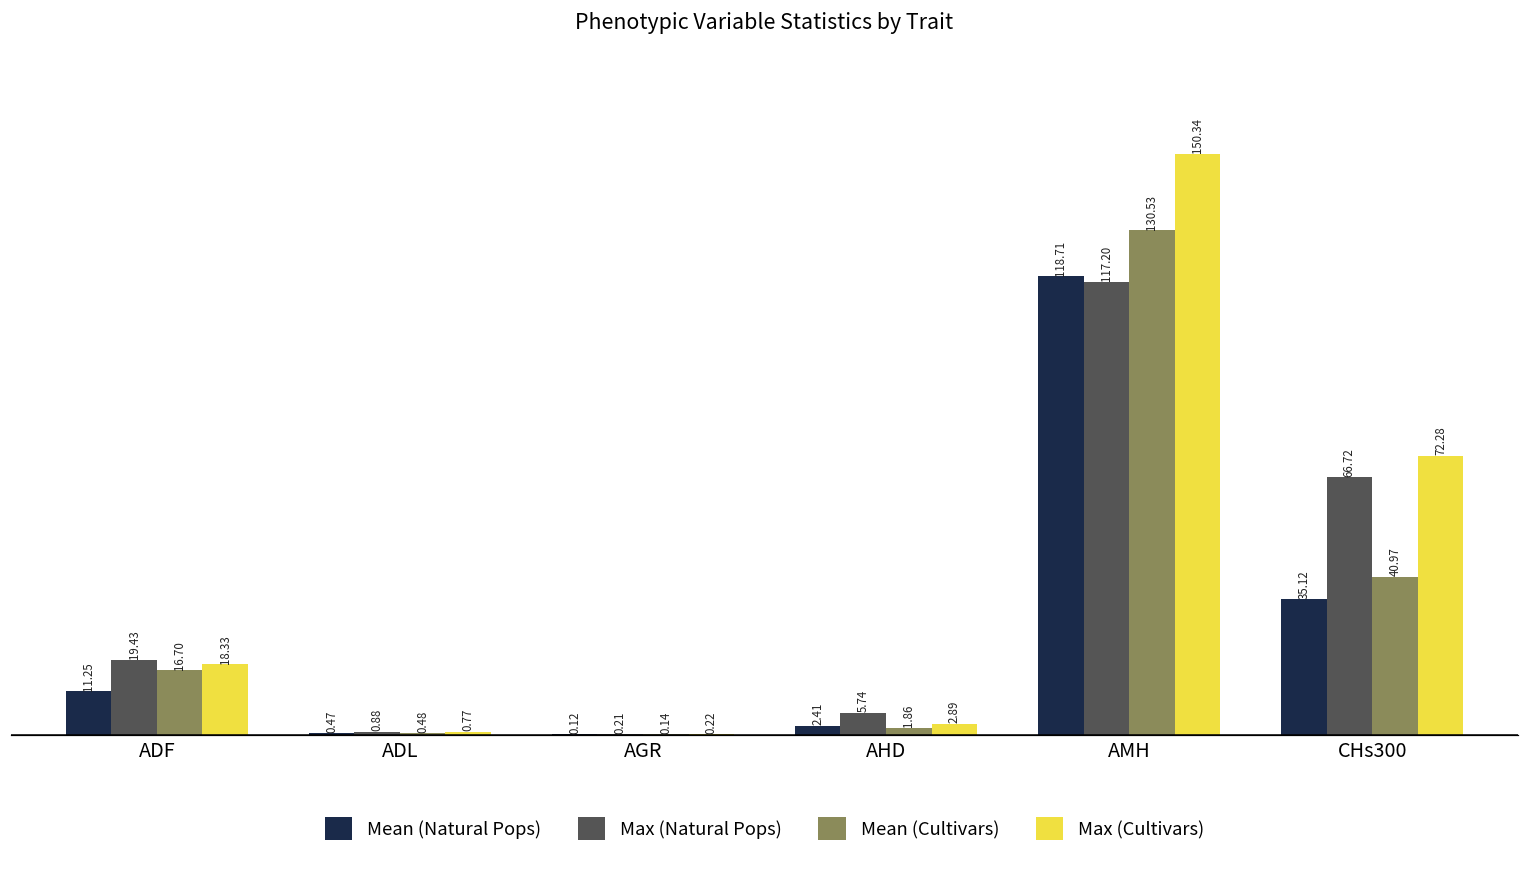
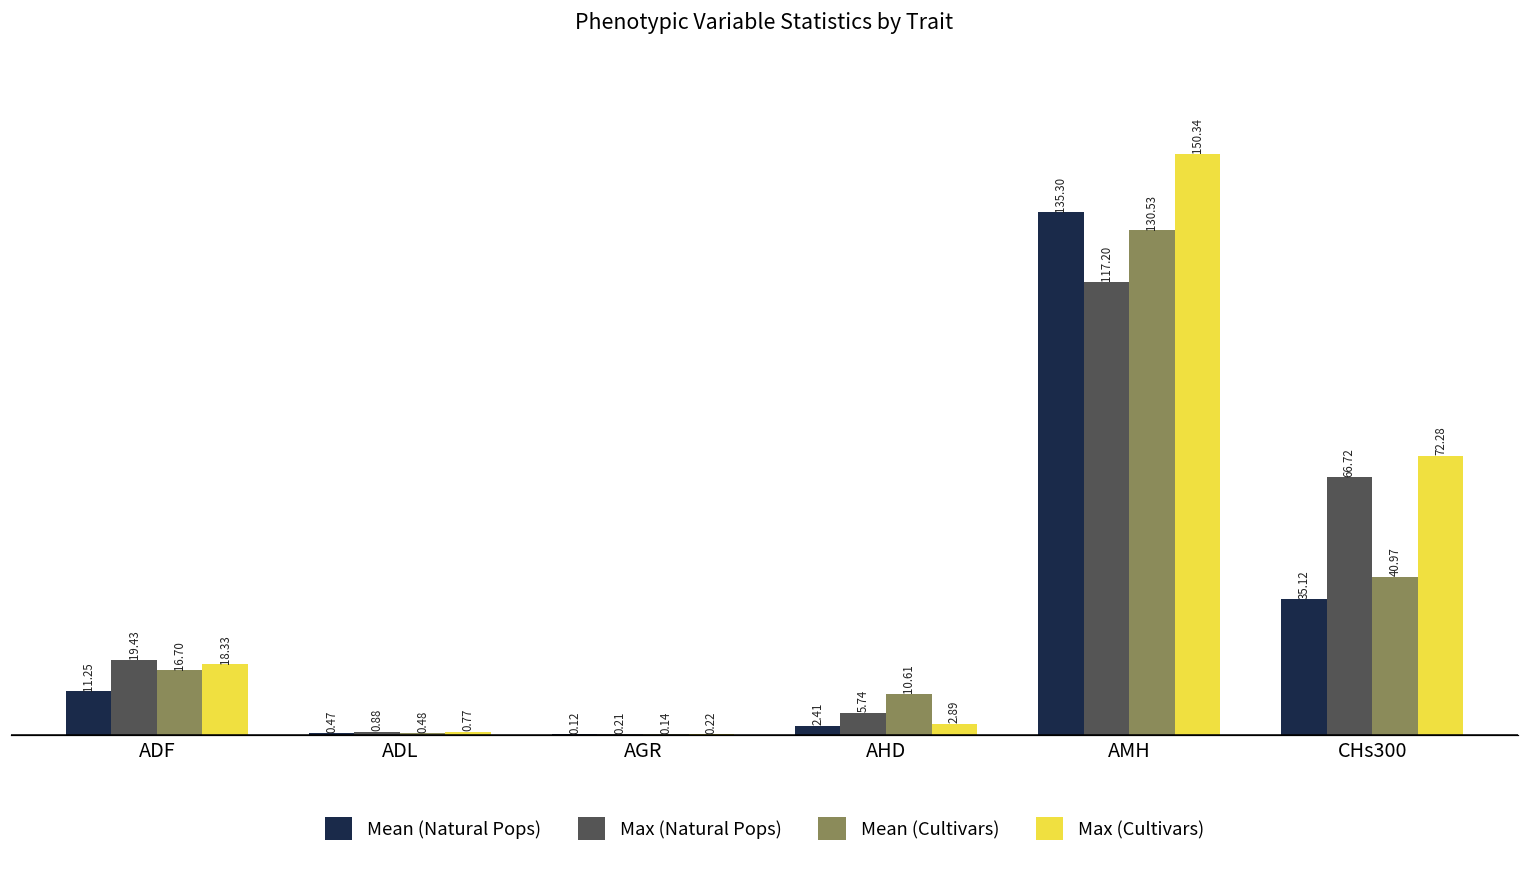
  {
    "Mean (Natural Pops)": {
      "ADF": 11.25,
      "ADL": 0.47,
      "AGR": 0.12,
      "AHD": 2.41,
-     "AMH": 118.71,
+     "AMH": 135.30,
      "CHs300": 35.12
    },
    "Max (Natural Pops)": {
      "ADF": 19.43,
      "ADL": 0.88,
      "AGR": 0.21,
      "AHD": 5.74,
      "AMH": 117.20,
      "CHs300": 66.72
    },
    "Mean (Cultivars)": {
      "ADF": 16.70,
      "ADL": 0.48,
      "AGR": 0.14,
-     "AHD": 1.86,
+     "AHD": 10.61,
      "AMH": 130.53,
      "CHs300": 40.97
    },
    "Max (Cultivars)": {
      "ADF": 18.33,
      "ADL": 0.77,
      "AGR": 0.22,
      "AHD": 2.89,
      "AMH": 150.34,
      "CHs300": 72.28
    }
  }
